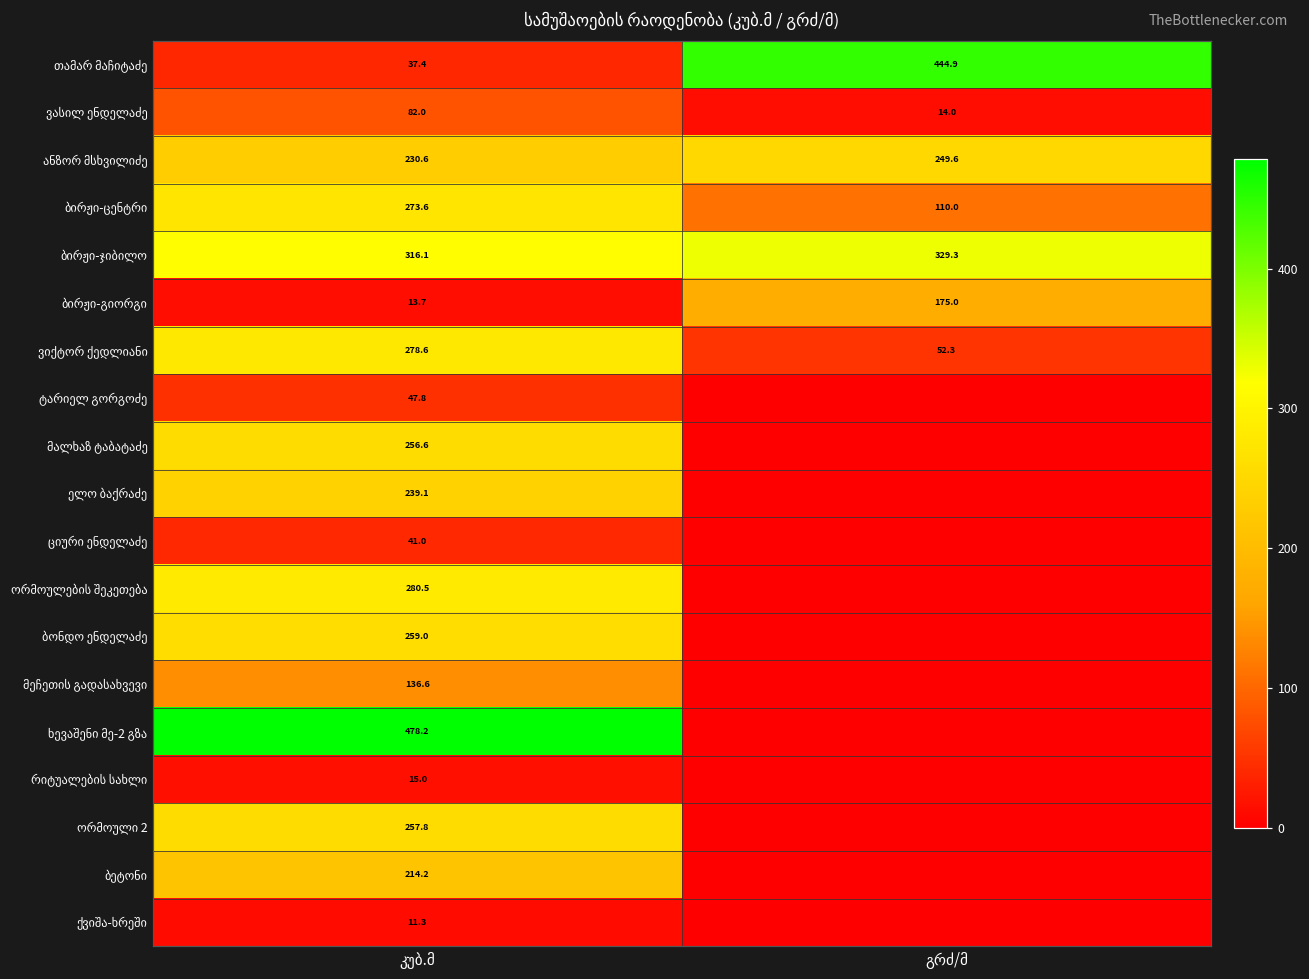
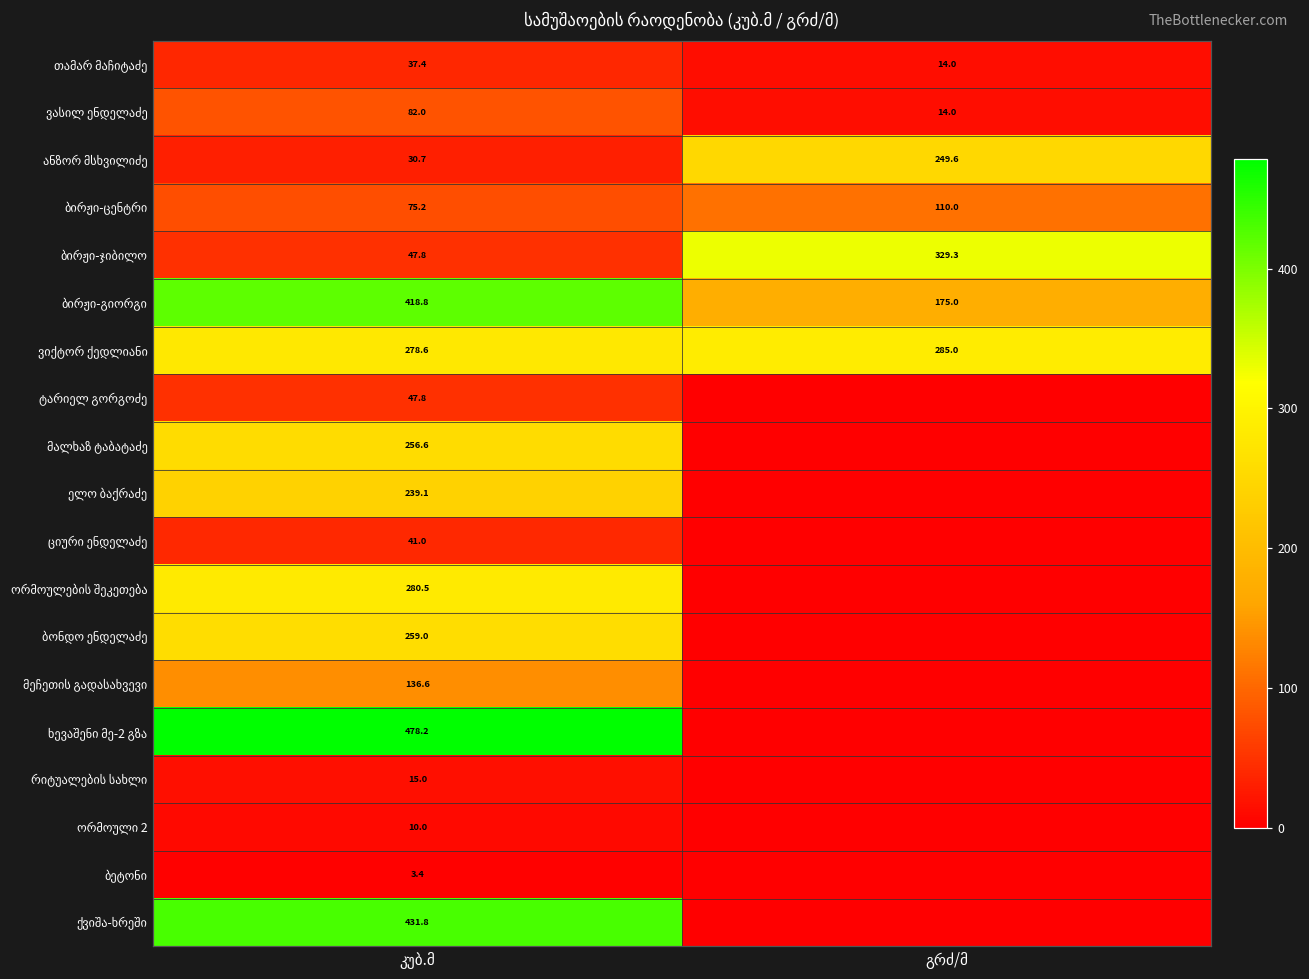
  {
    "თამარ მაჩიტაძე": {
      "კუბ.მ": 37.4,
-     "გრძ/მ": 444.9
+     "გრძ/მ": 14.0
    },
    "ვასილ ენდელაძე": {
      "კუბ.მ": 82.0,
      "გრძ/მ": 14.0
    },
    "ანზორ მსხვილიძე": {
-     "კუბ.მ": 230.6,
+     "კუბ.მ": 30.7,
      "გრძ/მ": 249.6
    },
    "ბირჟი-ცენტრი": {
-     "კუბ.მ": 273.6,
+     "კუბ.მ": 75.2,
      "გრძ/მ": 110.0
    },
    "ბირჟი-ჯიბილო": {
-     "კუბ.მ": 316.1,
+     "კუბ.მ": 47.8,
      "გრძ/მ": 329.3
    },
    "ბირჟი-გიორგი": {
-     "კუბ.მ": 13.7,
+     "კუბ.მ": 418.8,
      "გრძ/მ": 175.0
    },
    "ვიქტორ ქედლიანი": {
      "კუბ.მ": 278.6,
-     "გრძ/მ": 52.3
+     "გრძ/მ": 285.0
    },
    "ტარიელ გორგოძე": {
      "კუბ.მ": 47.8
    },
    "მალხაზ ტაბატაძე": {
      "კუბ.მ": 256.6
    },
    "ელო ბაქრაძე": {
      "კუბ.მ": 239.1
    },
    "ციური ენდელაძე": {
      "კუბ.მ": 41.0
    },
    "ორმოულების შეკეთება": {
      "კუბ.მ": 280.5
    },
    "ბონდო ენდელაძე": {
      "კუბ.მ": 259.0
    },
    "მეჩეთის გადასახვევი": {
      "კუბ.მ": 136.6
    },
    "ხევაშენი მე-2 გზა": {
      "კუბ.მ": 478.2
    },
    "რიტუალების სახლი": {
      "კუბ.მ": 15.0
    },
    "ორმოული 2": {
-     "კუბ.მ": 257.8
+     "კუბ.მ": 10.0
    },
    "ბეტონი": {
-     "კუბ.მ": 214.2
+     "კუბ.მ": 3.4
    },
    "ქვიშა-ხრეში": {
-     "კუბ.მ": 11.3
+     "კუბ.მ": 431.8
    }
  }
